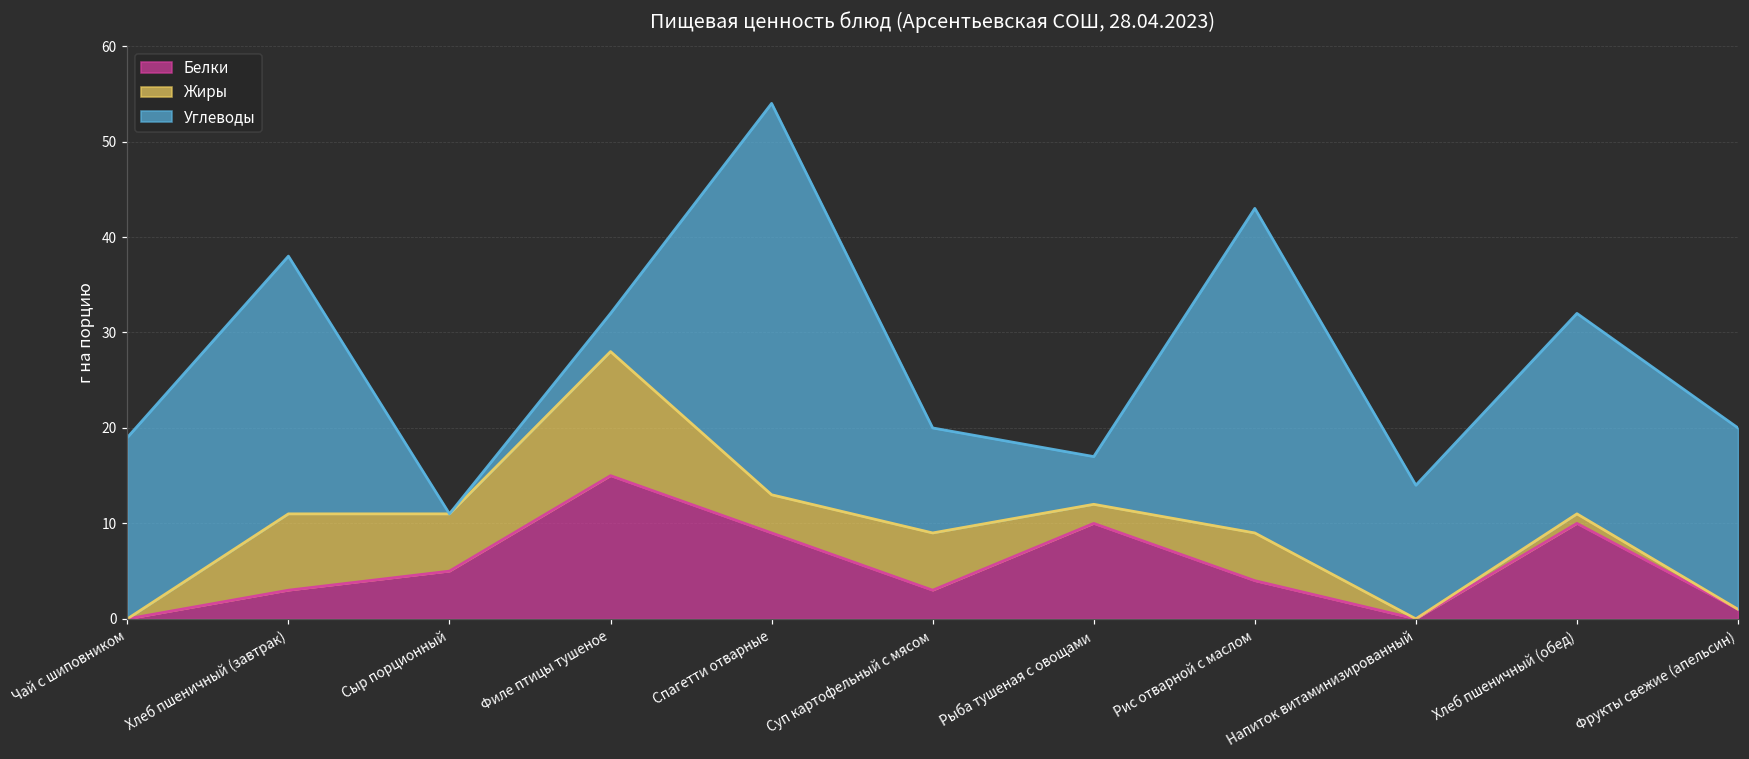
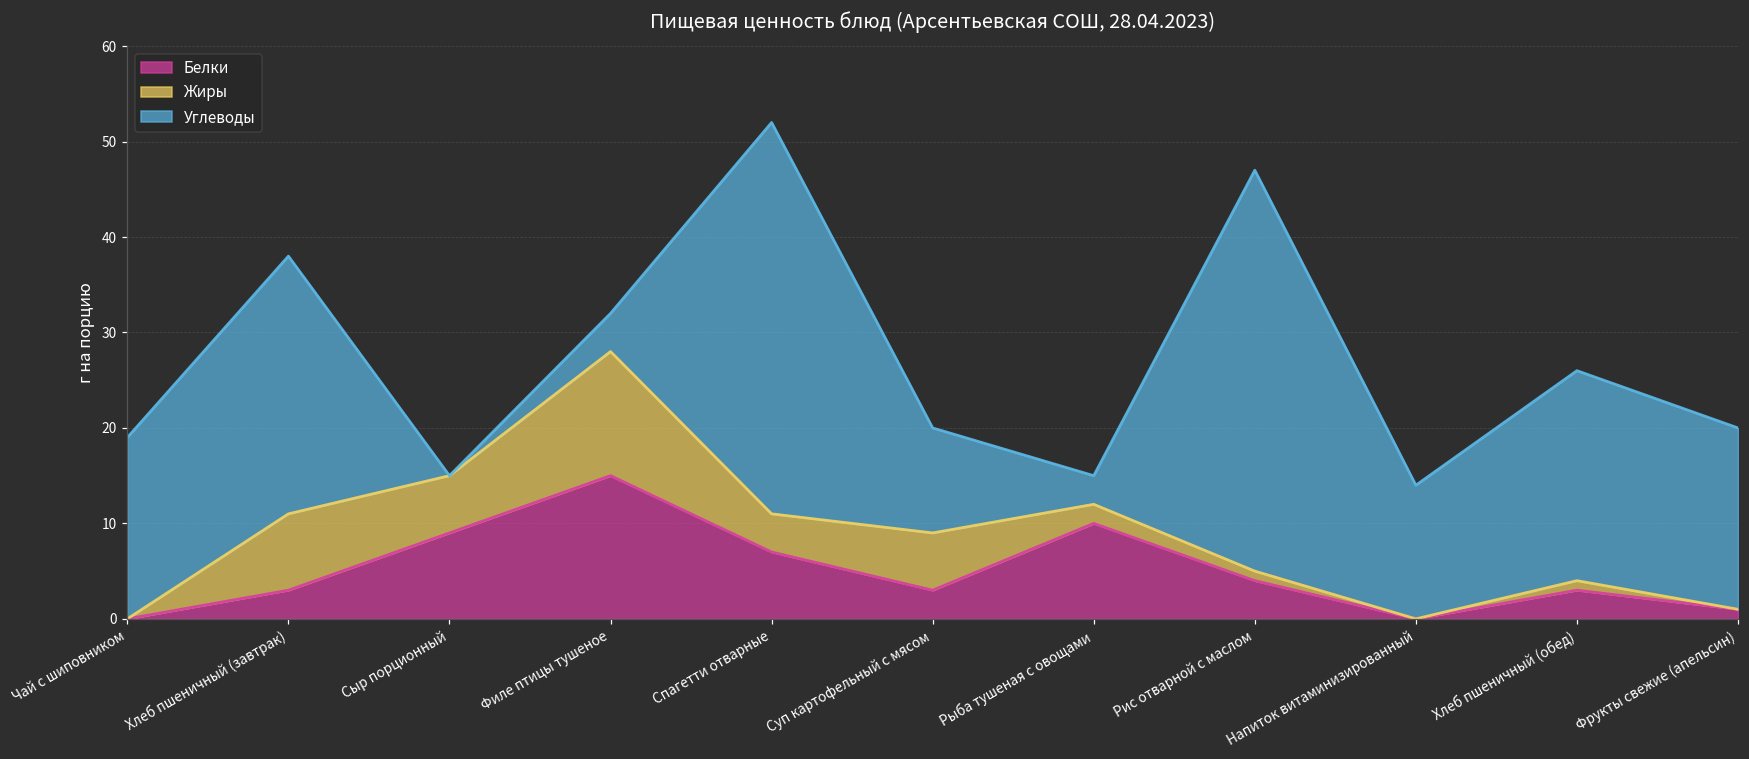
  {
    "Белки": {
      "Хлеб пшеничный (завтрак)": 3,
-     "Сыр порционный": 5,
+     "Сыр порционный": 9,
      "Филе птицы тушеное": 15,
-     "Спагетти отварные": 9,
+     "Спагетти отварные": 7,
      "Суп картофельный с мясом": 3,
      "Рыба тушеная с овощами": 10,
      "Рис отварной с маслом": 4,
-     "Хлеб пшеничный (обед)": 10
+     "Хлеб пшеничный (обед)": 3
    },
    "Жиры": {
      "Хлеб пшеничный (завтрак)": 8,
      "Филе птицы тушеное": 13,
      "Спагетти отварные": 4,
      "Суп картофельный с мясом": 6,
      "Рыба тушеная с овощами": 2,
-     "Рис отварной с маслом": 5,
+     "Рис отварной с маслом": 1,
      "Хлеб пшеничный (обед)": 1
    },
    "Углеводы": {
      "Чай с шиповником": 19,
      "Хлеб пшеничный (завтрак)": 27,
      "Филе птицы тушеное": 4,
      "Спагетти отварные": 41,
      "Суп картофельный с мясом": 11,
-     "Рыба тушеная с овощами": 5,
-     "Рис отварной с маслом": 34,
+     "Рыба тушеная с овощами": 3,
+     "Рис отварной с маслом": 42,
      "Напиток витаминизированный": 14,
-     "Хлеб пшеничный (обед)": 21,
+     "Хлеб пшеничный (обед)": 22,
      "Фрукты свежие (апельсин)": 19
    }
  }
